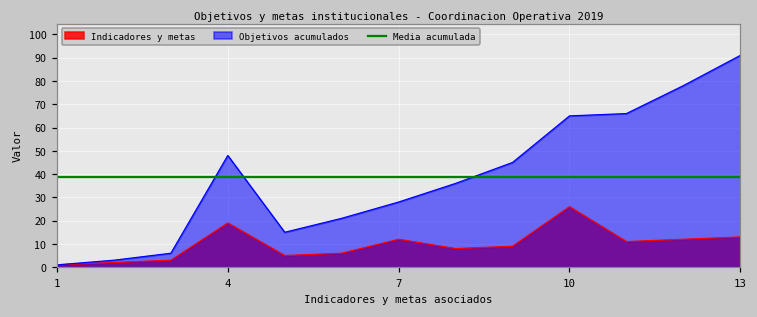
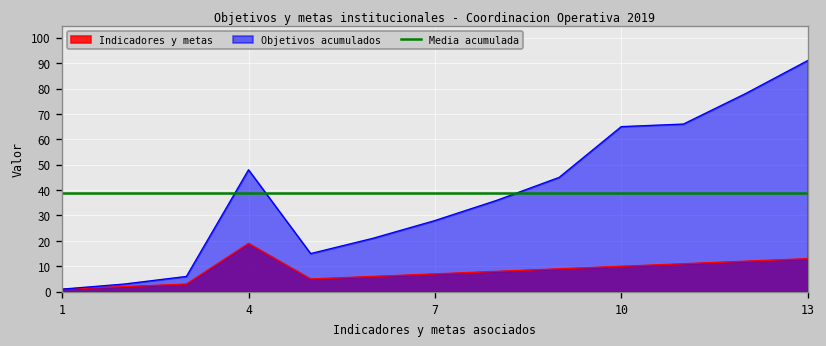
  {
    "Indicadores y metas": {
      "4": 19,
-     "7": 12,
-     "10": 26,
+     "7": 7,
+     "10": 10,
      "13": 13
    },
    "Objetivos acumulados": {
      "4": 48,
      "7": 28,
      "10": 65,
      "13": 91
    }
  }
